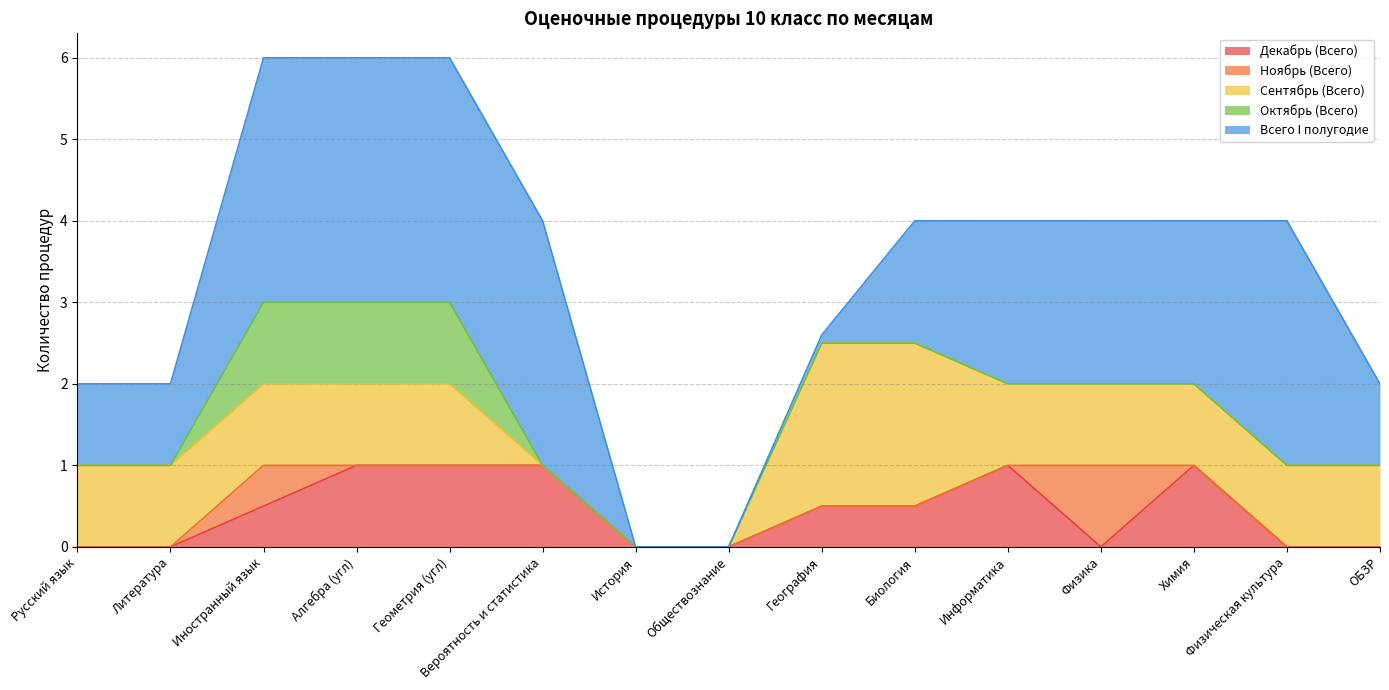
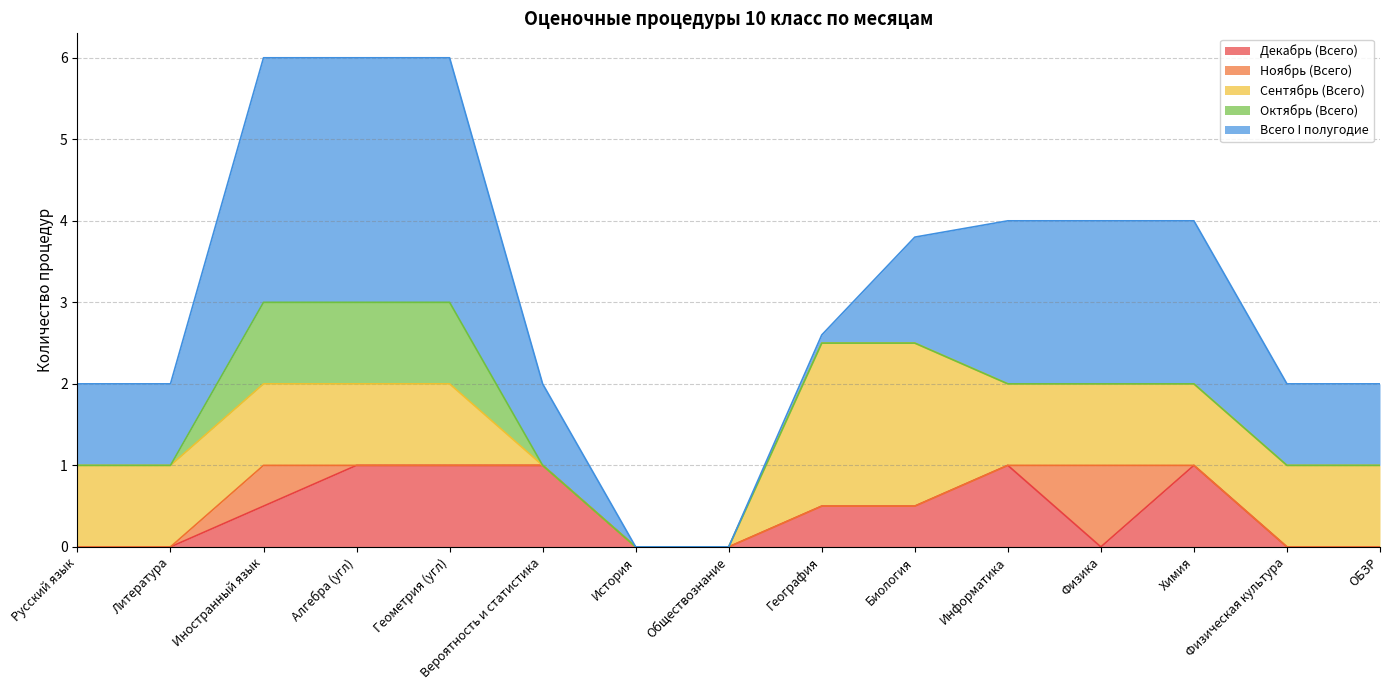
  {
    "Сентябрь (Всего)": {
      "Иностранный язык": 1.0,
      "Алгебра (угл)": 1.0,
      "Геометрия (угл)": 1.0
    },
    "Октябрь (Всего)": {
      "Иностранный язык": 1.0,
      "Алгебра (угл)": 1.0,
      "Геометрия (угл)": 1.0
    },
    "Всего I полугодие": {
      "Русский язык": 1.0,
      "Литература": 1.0,
      "Иностранный язык": 3.0,
      "Алгебра (угл)": 3.0,
      "Геометрия (угл)": 3.0,
-     "Вероятность и статистика": 3,
+     "Вероятность и статистика": 1,
      "География": 0.1,
-     "Биология": 1.5,
+     "Биология": 1.3,
      "Информатика": 2.0,
      "Физика": 2.0,
      "Химия": 2.0,
-     "Физическая культура": 3,
+     "Физическая культура": 1,
      "ОБЗР": 1.0
    }
  }
